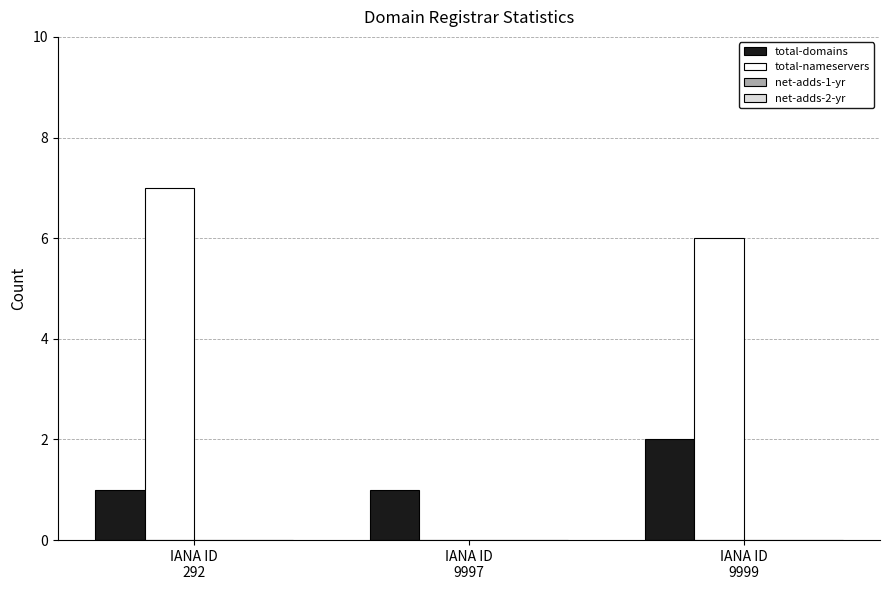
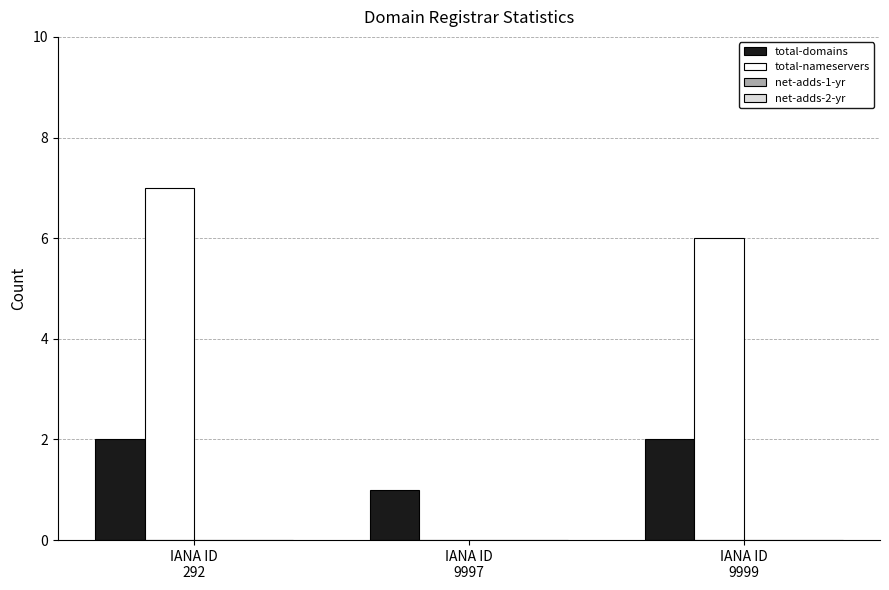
  {
    "total-domains": {
-     "IANA ID 292": 1,
+     "IANA ID 292": 2,
      "IANA ID 9997": 1,
      "IANA ID 9999": 2
    },
    "net-adds-1-yr": {
      "IANA ID 292": 0,
      "IANA ID 9997": 0,
      "IANA ID 9999": 0
    }
  }
